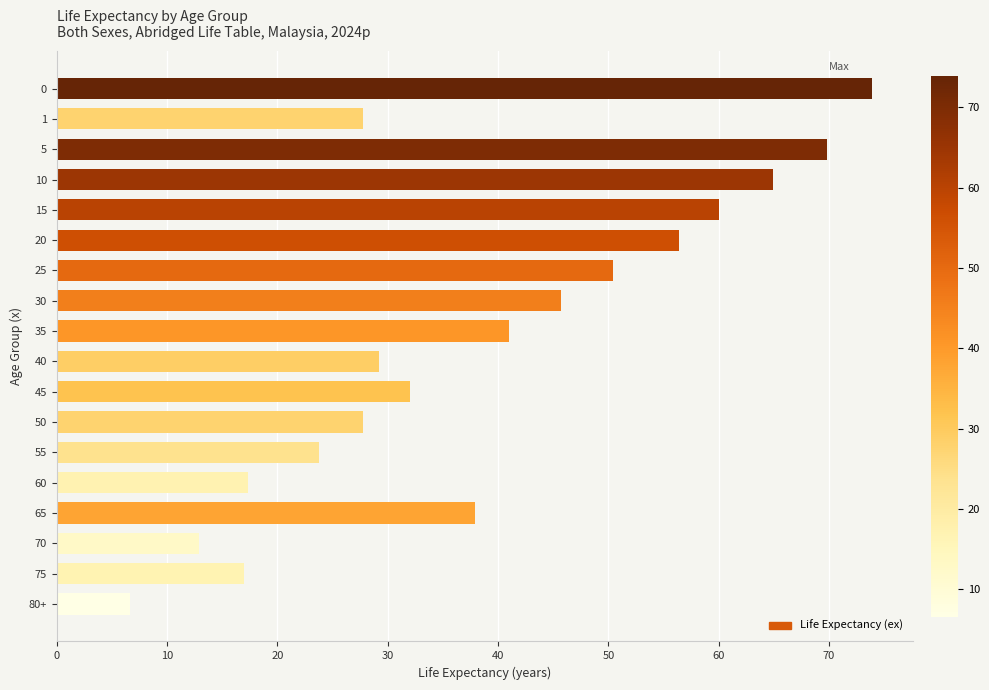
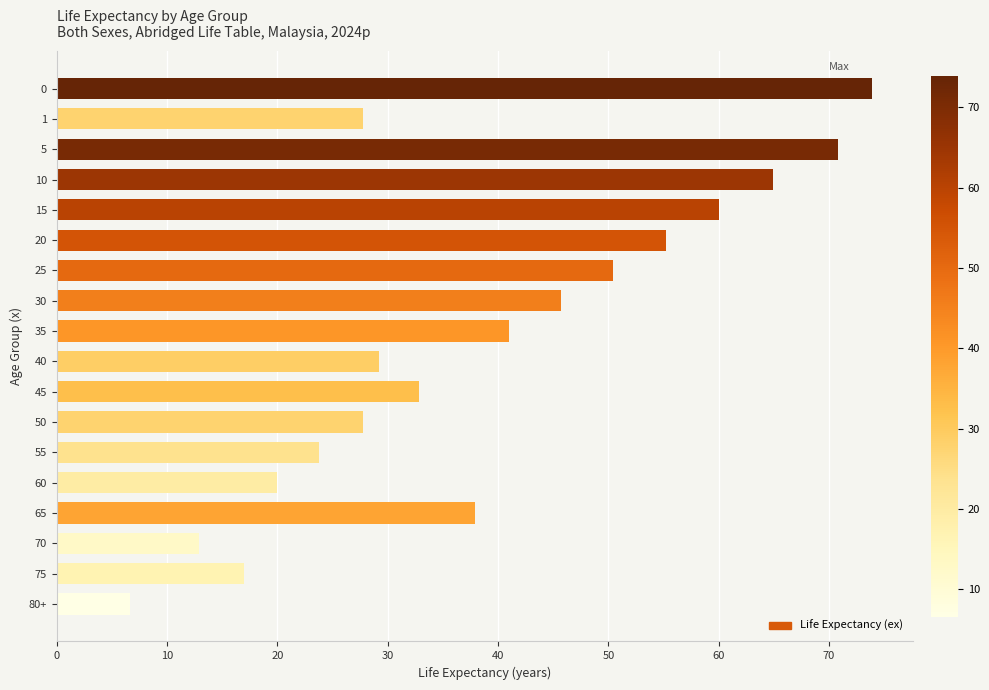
  {
    "0": 73.9,
    "1": 27.8,
-   "5": 69.8,
+   "5": 70.8,
    "10": 64.9,
    "15": 60.0,
-   "20": 56.4,
+   "20": 55.2,
    "25": 50.4,
    "30": 45.7,
    "35": 41.0,
    "40": 29.2,
-   "45": 32.0,
+   "45": 32.8,
    "50": 27.8,
    "55": 23.8,
-   "60": 17.3,
+   "60": 20.0,
    "65": 37.9,
    "70": 12.9,
    "75": 17.0,
    "80+": 6.6
  }
